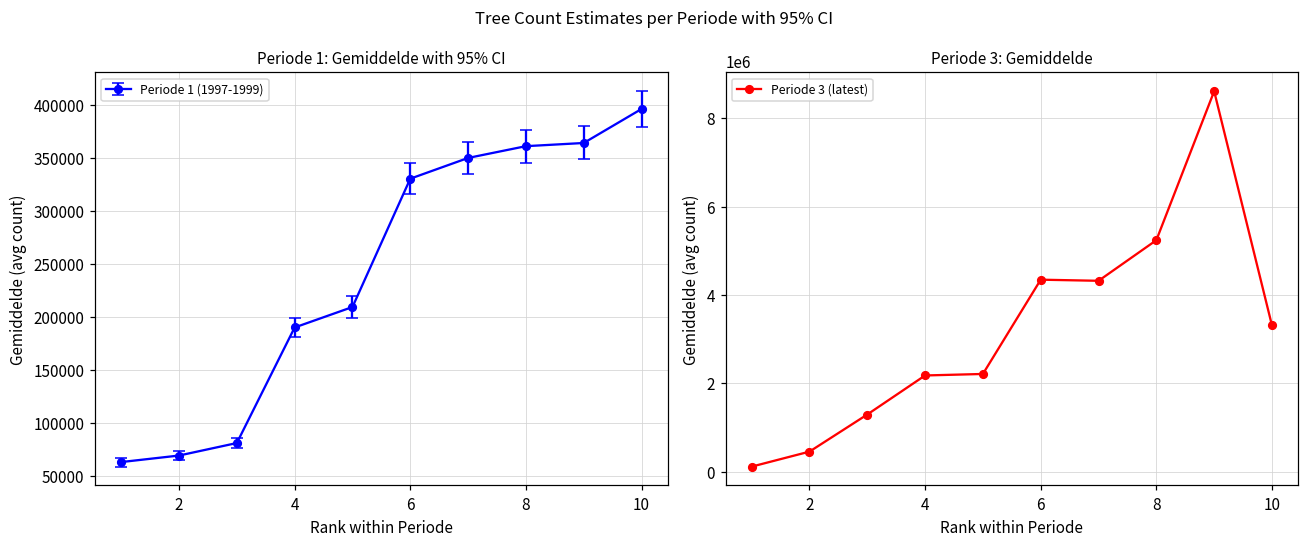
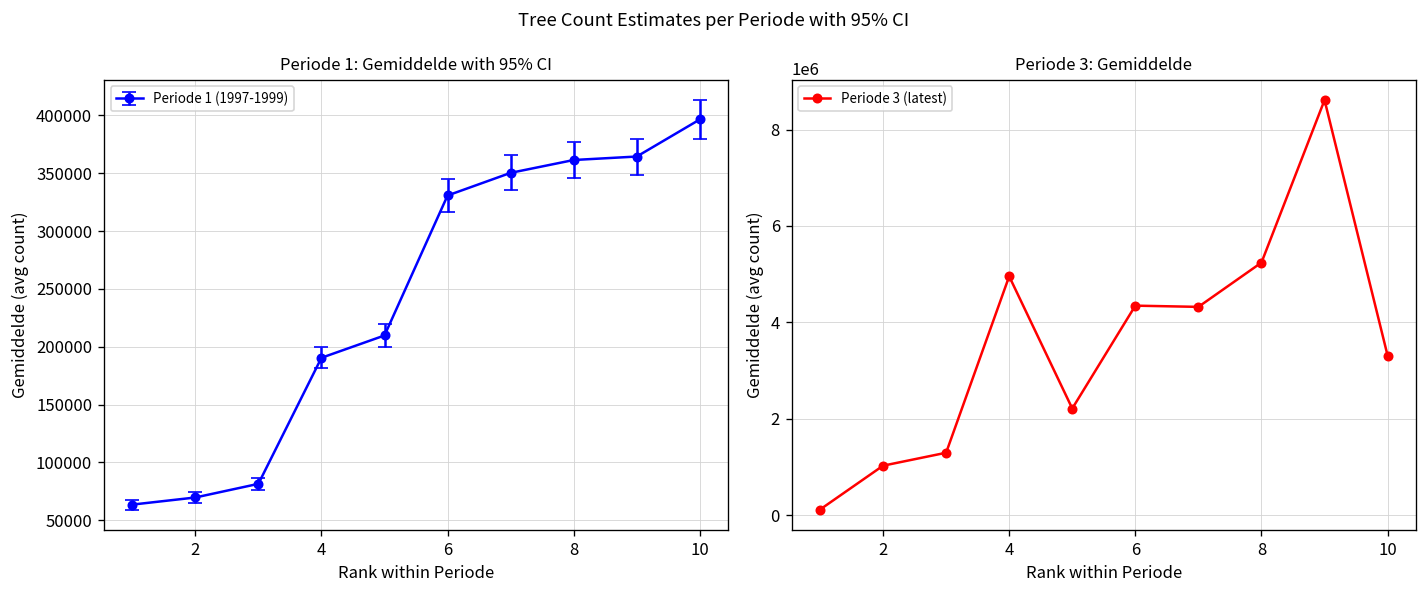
  {
    "Periode 3: Gemiddelde": {
-     "2": 500000,
-     "4": 2200000,
+     "2": 1000000,
+     "4": 5000000,
      "6": 4300000,
      "8": 5200000,
      "10": 3300000
    }
  }
